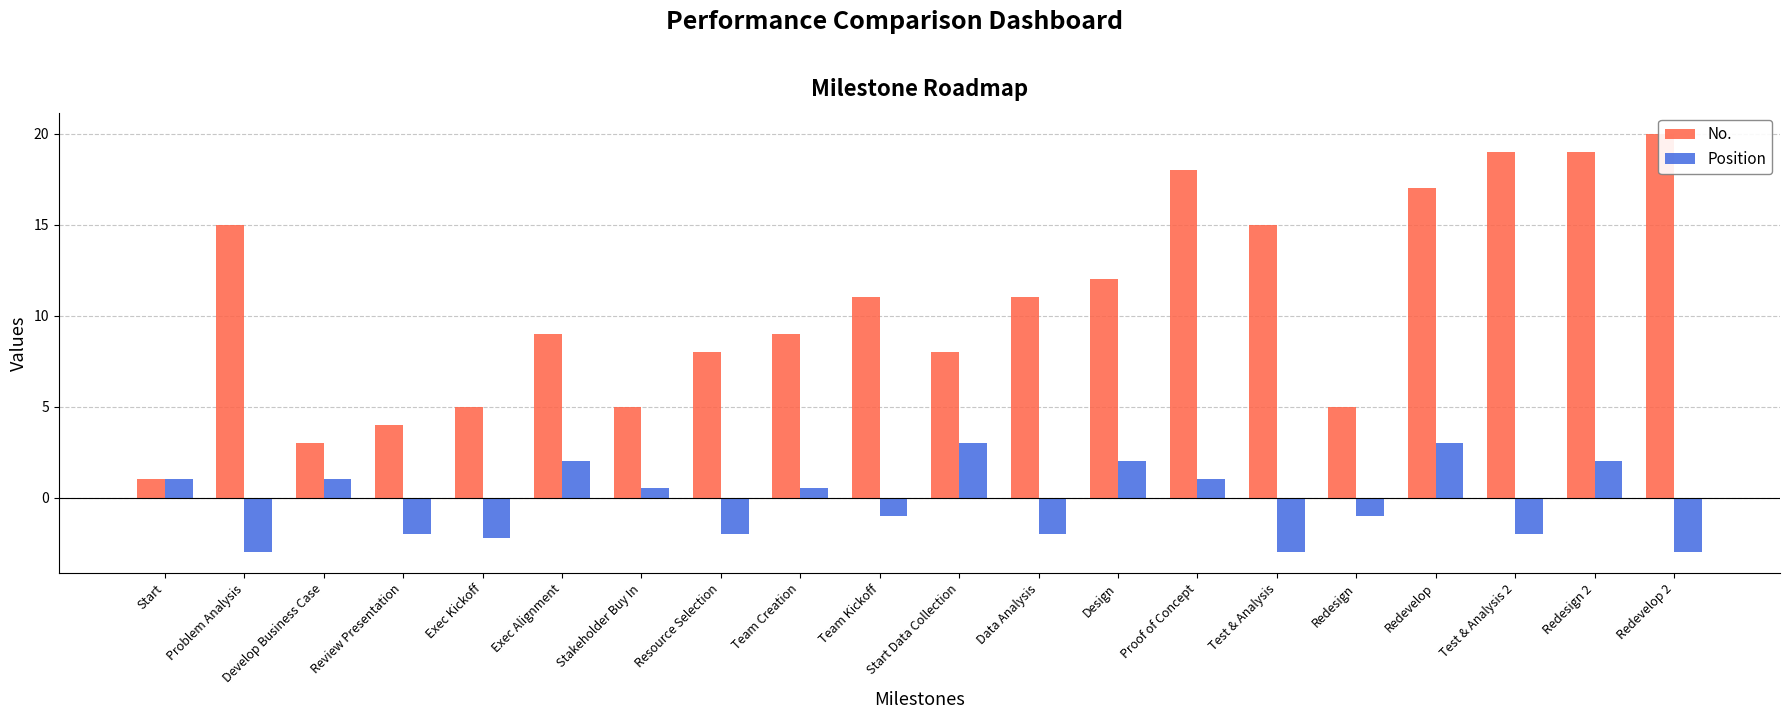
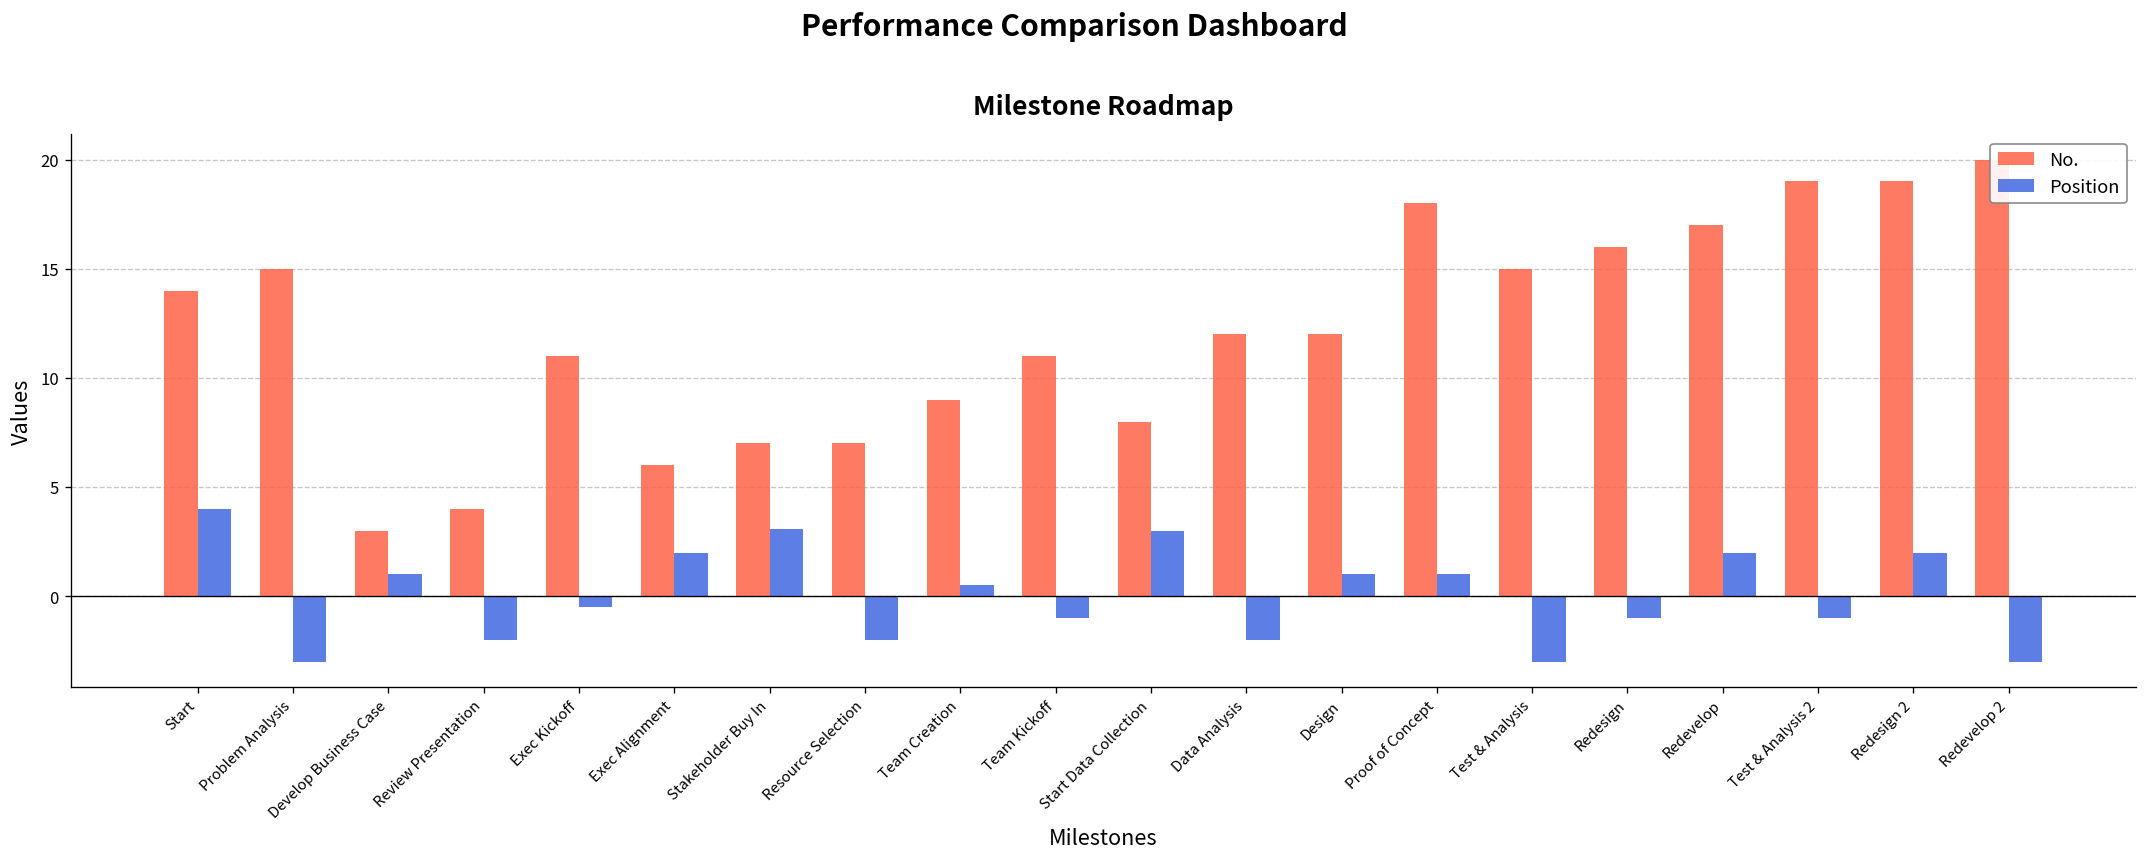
  {
    "No.": {
-     "Start": 1,
+     "Start": 14,
      "Problem Analysis": 15,
      "Develop Business Case": 3,
      "Review Presentation": 4,
-     "Exec Kickoff": 5,
-     "Exec Alignment": 9,
-     "Stakeholder Buy In": 5,
-     "Resource Selection": 8,
+     "Exec Kickoff": 11,
+     "Exec Alignment": 6,
+     "Stakeholder Buy In": 7,
+     "Resource Selection": 7,
      "Team Creation": 9,
      "Team Kickoff": 11,
      "Start Data Collection": 8,
-     "Data Analysis": 11,
+     "Data Analysis": 12,
      "Design": 12,
      "Proof of Concept": 18,
      "Test & Analysis": 15,
-     "Redesign": 5,
+     "Redesign": 16,
      "Redevelop": 17,
      "Test & Analysis 2": 19,
      "Redesign 2": 19
    },
    "Position": {
-     "Start": 1,
+     "Start": 4,
      "Problem Analysis": -3.0,
      "Develop Business Case": 1.0,
      "Review Presentation": -2.0,
-     "Exec Kickoff": -2.2,
+     "Exec Kickoff": -0.5,
      "Exec Alignment": 2.0,
-     "Stakeholder Buy In": 0.5,
+     "Stakeholder Buy In": 3.1,
      "Resource Selection": -2.0,
      "Team Creation": 0.5,
      "Team Kickoff": -1.0,
      "Start Data Collection": 3.0,
      "Data Analysis": -2.0,
-     "Design": 2,
+     "Design": 1,
      "Proof of Concept": 1.0,
      "Test & Analysis": -3.0,
      "Redesign": -1.0,
-     "Redevelop": 3,
-     "Test & Analysis 2": -2,
+     "Redevelop": 2,
+     "Test & Analysis 2": -1,
      "Redesign 2": 2.0,
      "Redevelop 2": -3.0
    }
  }
